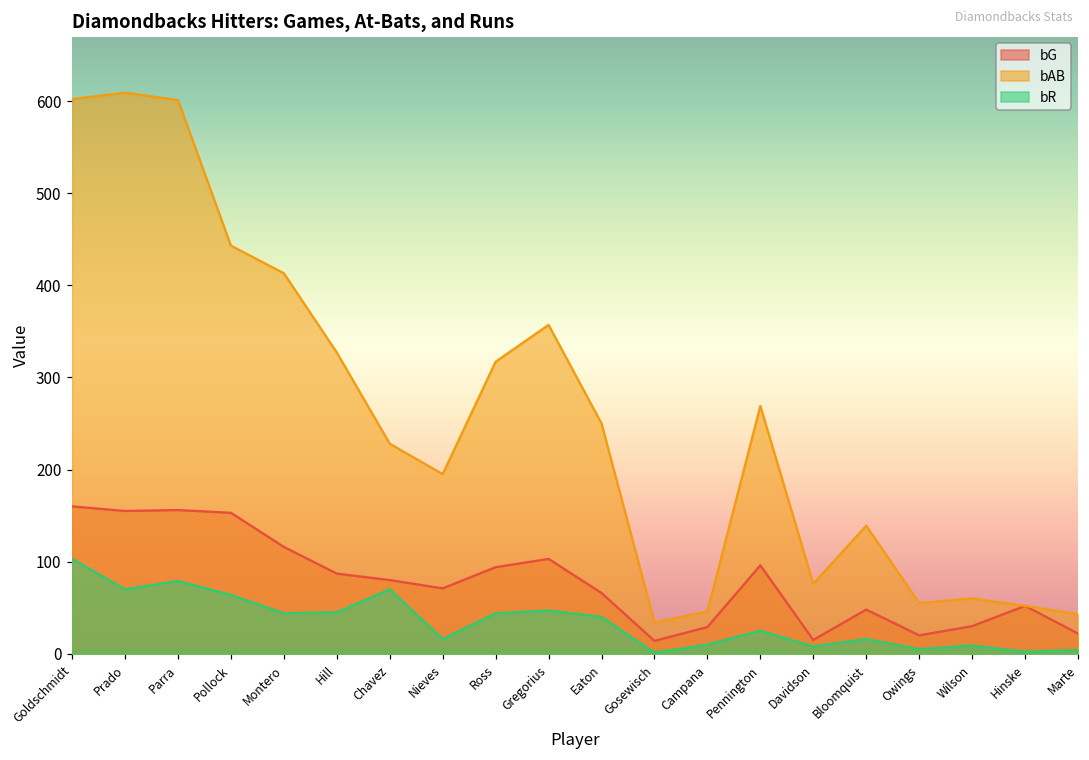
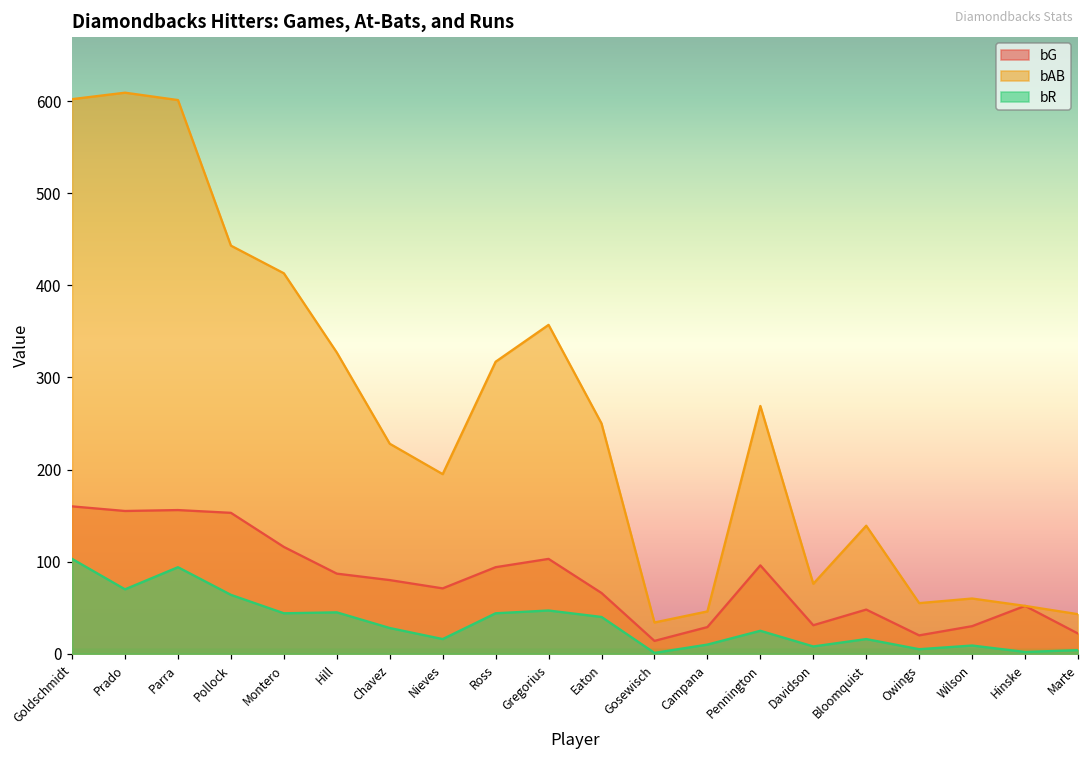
  {
    "bG": {
      "Goldschmidt": 160,
      "Prado": 160,
      "Parra": 160,
      "Pollock": 150,
      "Montero": 120,
      "Hill": 90,
      "Chavez": 80,
      "Nieves": 70,
      "Ross": 90,
      "Gregorius": 100,
      "Eaton": 70,
      "Gosewisch": 10,
      "Campana": 30,
      "Pennington": 100,
-     "Davidson": 20,
+     "Davidson": 30,
      "Bloomquist": 50,
      "Owings": 20,
      "Wilson": 30,
      "Marte": 20
    },
    "bAB": {
      "Goldschmidt": 600,
      "Prado": 610,
      "Parra": 600,
      "Pollock": 440,
      "Montero": 410,
      "Hill": 330,
      "Chavez": 230,
      "Nieves": 200,
      "Ross": 320,
      "Gregorius": 360,
      "Eaton": 250,
      "Gosewisch": 30,
      "Campana": 50,
      "Pennington": 270,
      "Davidson": 80,
      "Bloomquist": 140,
      "Owings": 60,
      "Wilson": 60,
      "Marte": 40
    },
    "bR": {
      "Goldschmidt": 100,
      "Prado": 70,
-     "Parra": 80,
+     "Parra": 90,
      "Pollock": 60,
      "Montero": 40,
      "Hill": 50,
-     "Chavez": 70,
+     "Chavez": 30,
      "Nieves": 20,
      "Ross": 40,
      "Gregorius": 50,
      "Eaton": 40,
      "Campana": 10,
      "Pennington": 30,
      "Davidson": 10,
      "Bloomquist": 20,
      "Wilson": 10
    }
  }
